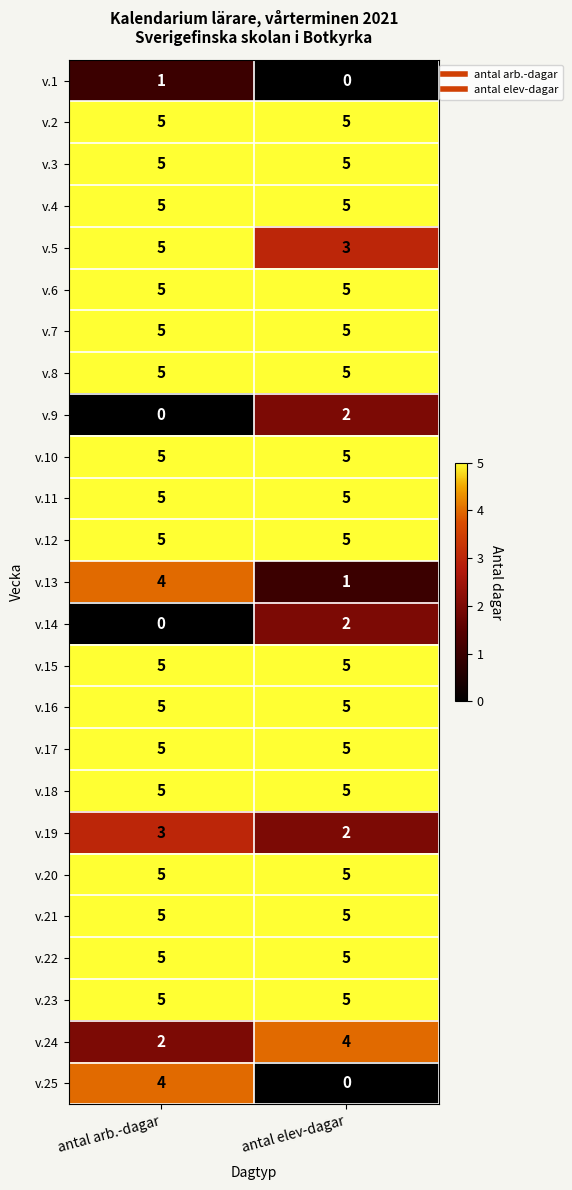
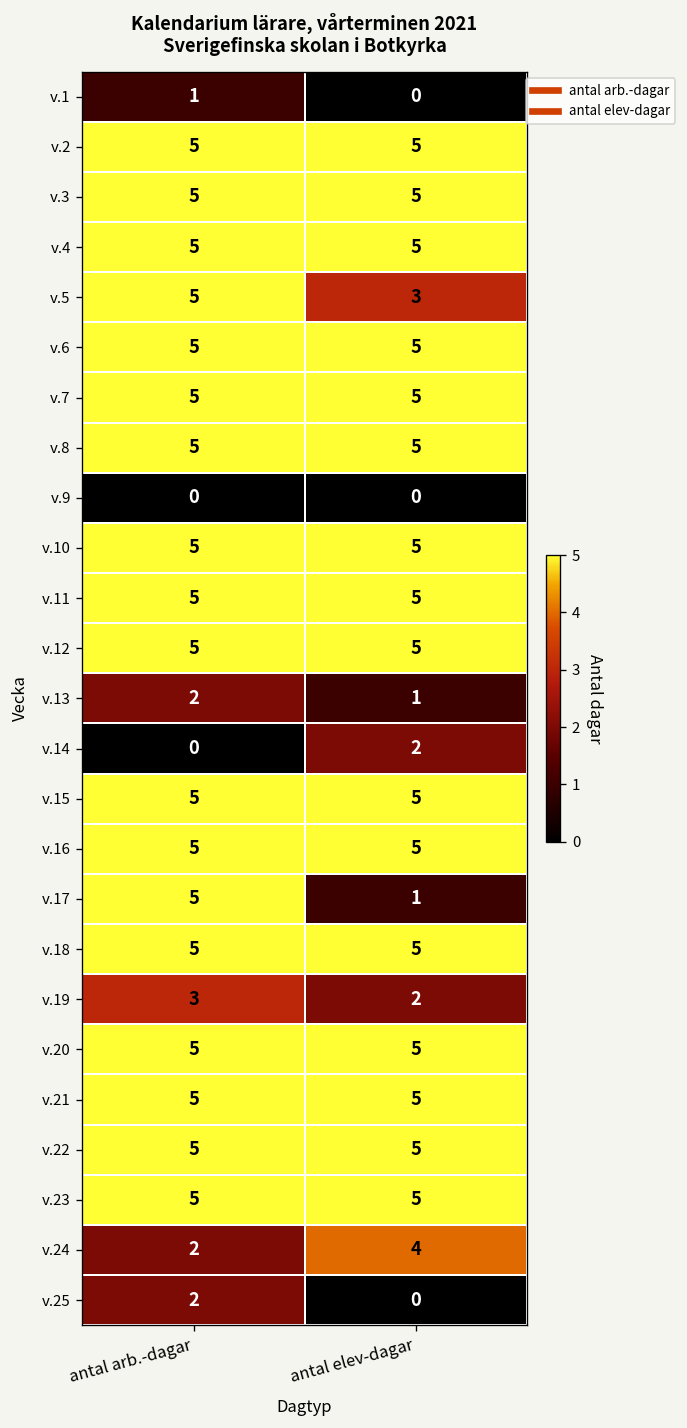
  {
    "v.1": {
      "antal arb.-dagar": 1,
      "antal elev-dagar": 0
    },
    "v.2": {
      "antal arb.-dagar": 5,
      "antal elev-dagar": 5
    },
    "v.3": {
      "antal arb.-dagar": 5,
      "antal elev-dagar": 5
    },
    "v.4": {
      "antal arb.-dagar": 5,
      "antal elev-dagar": 5
    },
    "v.5": {
      "antal arb.-dagar": 5,
      "antal elev-dagar": 3
    },
    "v.6": {
      "antal arb.-dagar": 5,
      "antal elev-dagar": 5
    },
    "v.7": {
      "antal arb.-dagar": 5,
      "antal elev-dagar": 5
    },
    "v.8": {
      "antal arb.-dagar": 5,
      "antal elev-dagar": 5
    },
    "v.9": {
      "antal arb.-dagar": 0,
-     "antal elev-dagar": 2
+     "antal elev-dagar": 0
    },
    "v.10": {
      "antal arb.-dagar": 5,
      "antal elev-dagar": 5
    },
    "v.11": {
      "antal arb.-dagar": 5,
      "antal elev-dagar": 5
    },
    "v.12": {
      "antal arb.-dagar": 5,
      "antal elev-dagar": 5
    },
    "v.13": {
-     "antal arb.-dagar": 4,
+     "antal arb.-dagar": 2,
      "antal elev-dagar": 1
    },
    "v.14": {
      "antal arb.-dagar": 0,
      "antal elev-dagar": 2
    },
    "v.15": {
      "antal arb.-dagar": 5,
      "antal elev-dagar": 5
    },
    "v.16": {
      "antal arb.-dagar": 5,
      "antal elev-dagar": 5
    },
    "v.17": {
      "antal arb.-dagar": 5,
-     "antal elev-dagar": 5
+     "antal elev-dagar": 1
    },
    "v.18": {
      "antal arb.-dagar": 5,
      "antal elev-dagar": 5
    },
    "v.19": {
      "antal arb.-dagar": 3,
      "antal elev-dagar": 2
    },
    "v.20": {
      "antal arb.-dagar": 5,
      "antal elev-dagar": 5
    },
    "v.21": {
      "antal arb.-dagar": 5,
      "antal elev-dagar": 5
    },
    "v.22": {
      "antal arb.-dagar": 5,
      "antal elev-dagar": 5
    },
    "v.23": {
      "antal arb.-dagar": 5,
      "antal elev-dagar": 5
    },
    "v.24": {
      "antal arb.-dagar": 2,
      "antal elev-dagar": 4
    },
    "v.25": {
-     "antal arb.-dagar": 4,
+     "antal arb.-dagar": 2,
      "antal elev-dagar": 0
    }
  }
